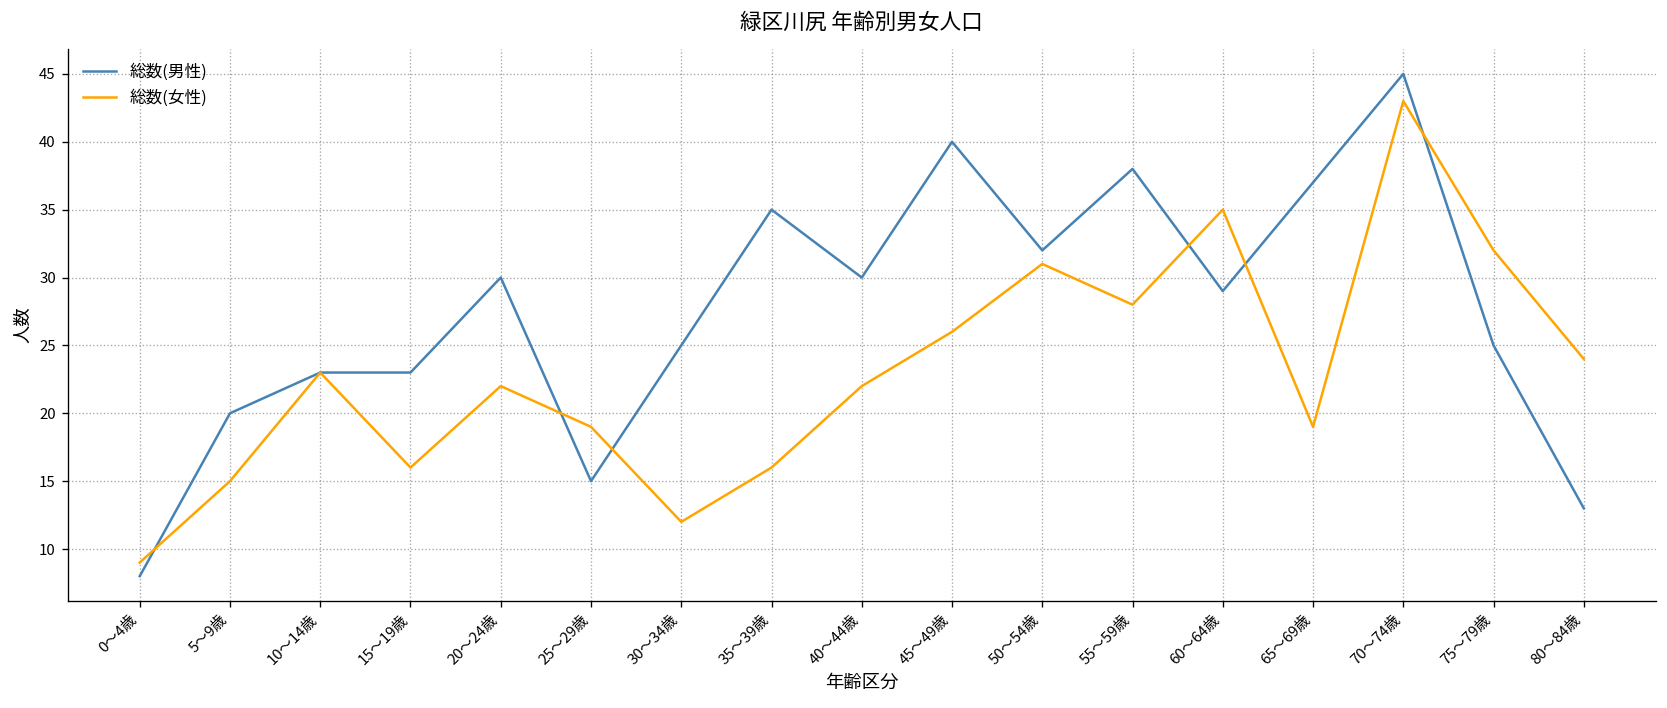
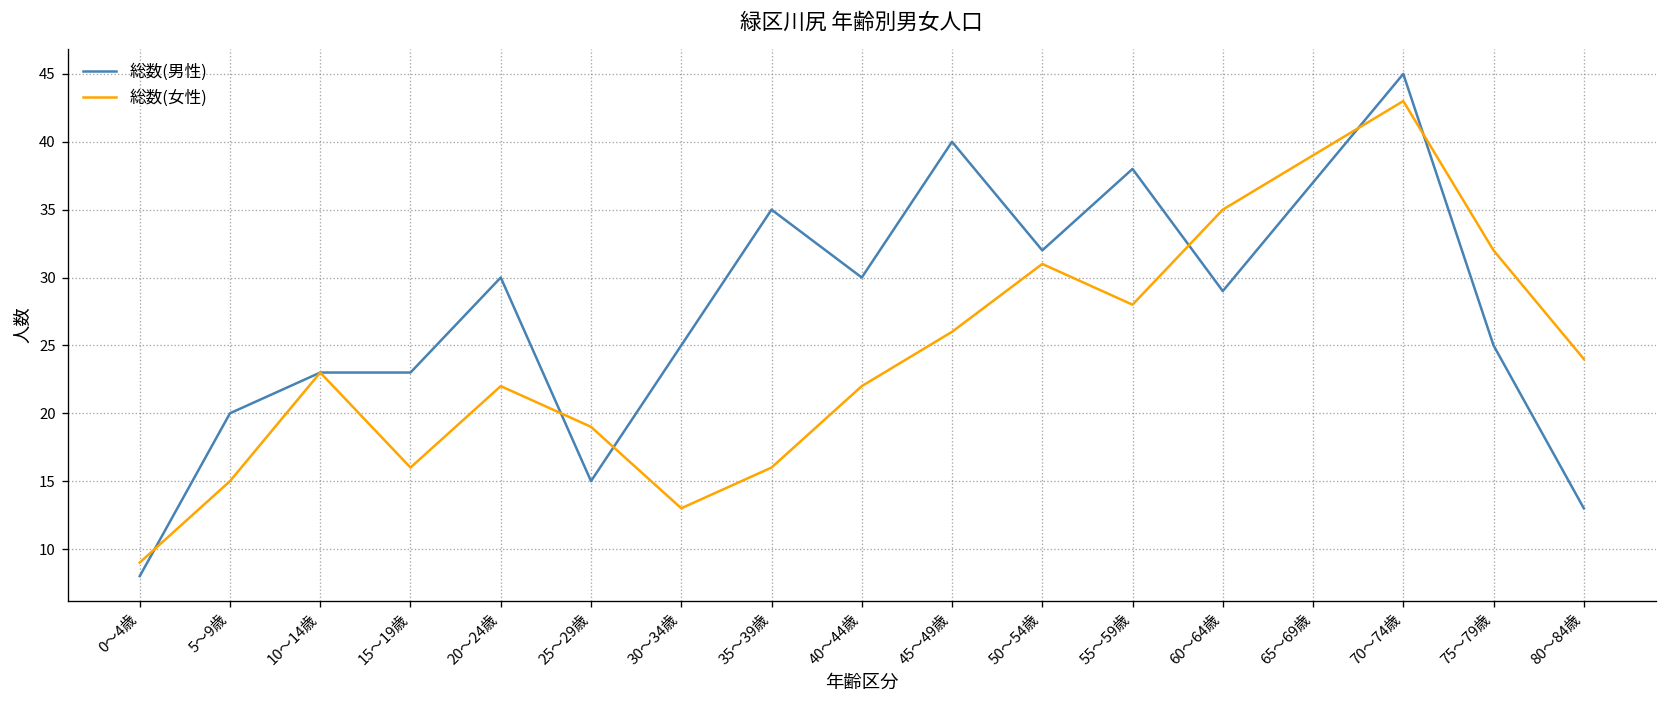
  {
    "総数(男性)": {
      "0～4歳": 8,
      "5～9歳": 20,
      "15～19歳": 23,
      "20～24歳": 30,
      "25～29歳": 15,
      "30～34歳": 25,
      "35～39歳": 35,
      "40～44歳": 30,
      "45～49歳": 40,
      "50～54歳": 32,
      "55～59歳": 38,
      "60～64歳": 29,
      "65～69歳": 37,
      "70～74歳": 45,
      "75～79歳": 25,
      "80～84歳": 13
    },
    "総数(女性)": {
      "0～4歳": 9,
      "5～9歳": 15,
      "15～19歳": 16,
      "20～24歳": 22,
      "25～29歳": 19,
-     "30～34歳": 12,
+     "30～34歳": 13,
      "35～39歳": 16,
      "40～44歳": 22,
      "45～49歳": 26,
      "50～54歳": 31,
      "55～59歳": 28,
      "60～64歳": 35,
-     "65～69歳": 19,
+     "65～69歳": 39,
      "70～74歳": 43,
      "75～79歳": 32,
      "80～84歳": 24
    }
  }
